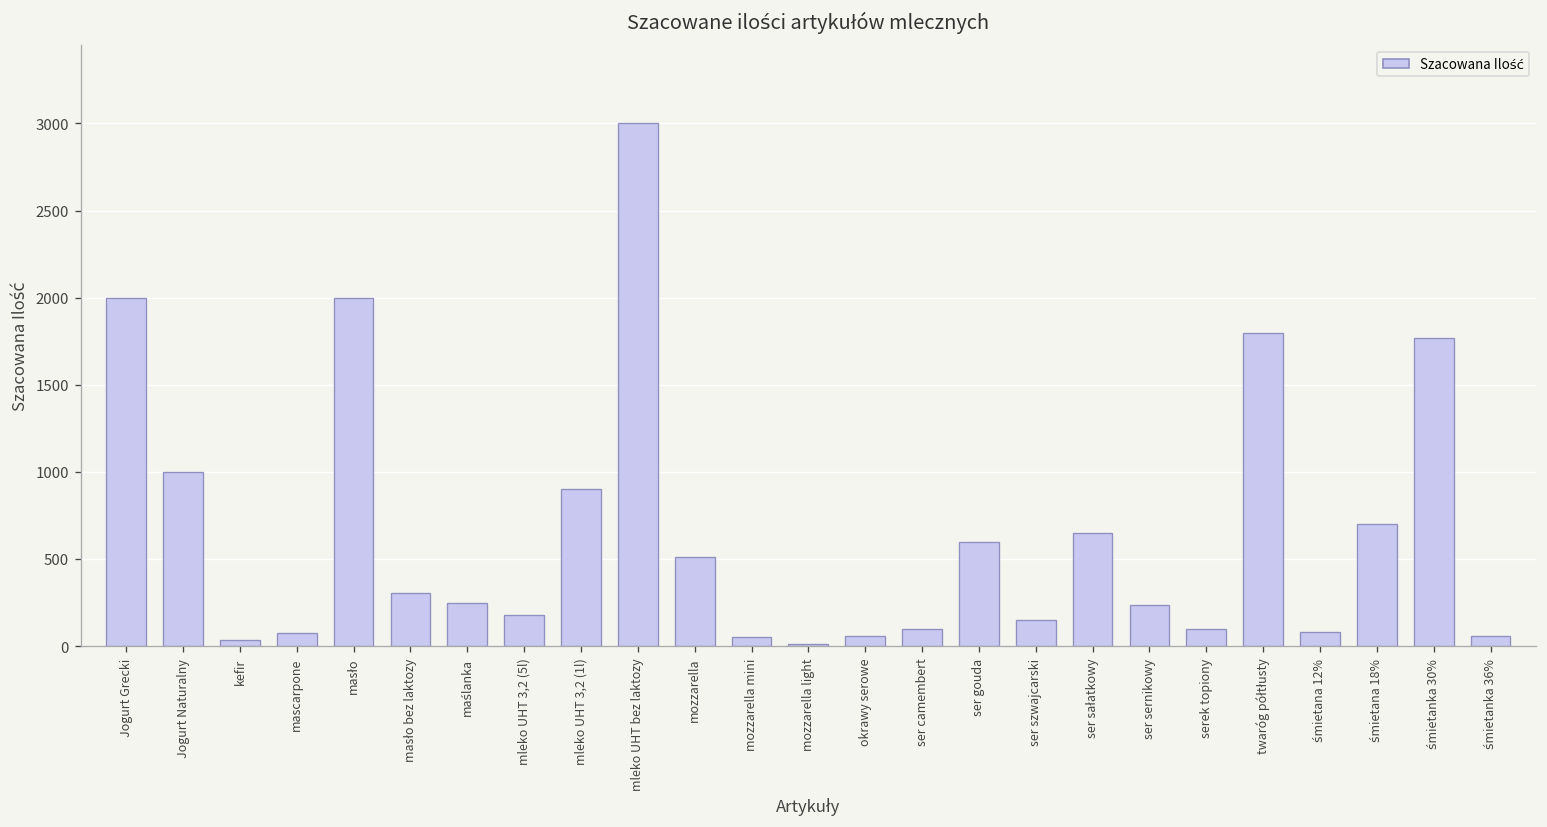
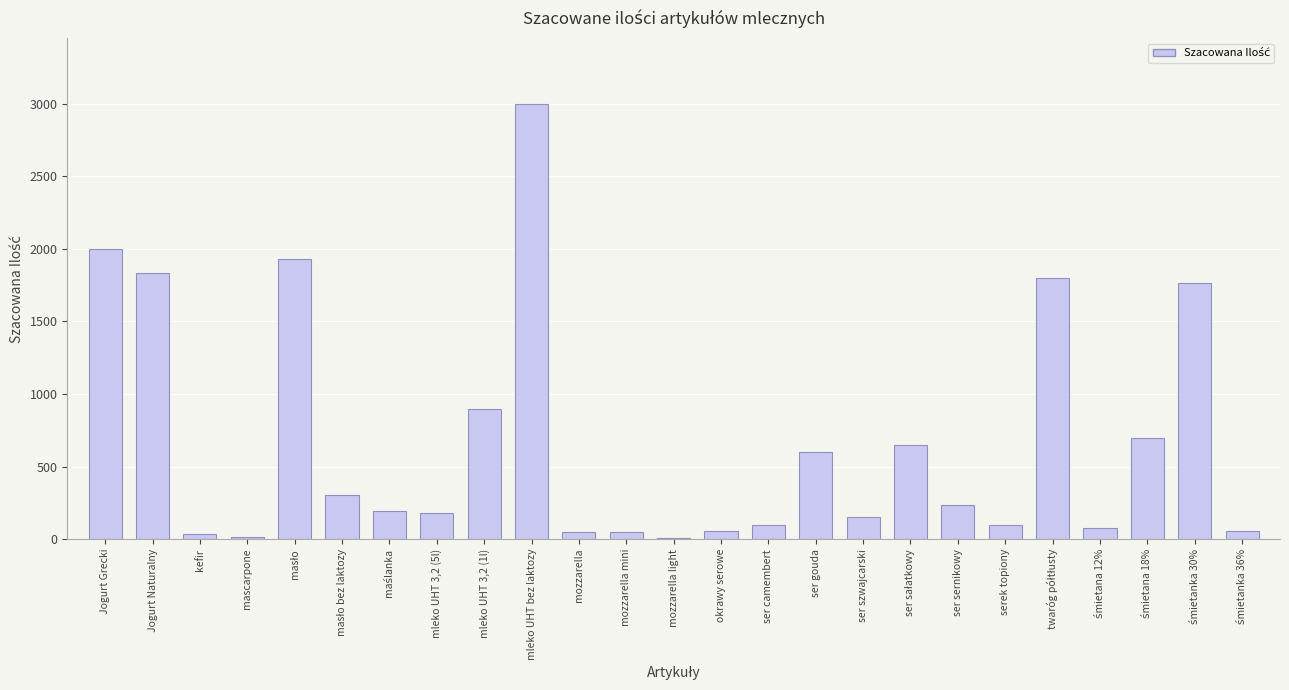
  {
    "Jogurt Grecki": 2000,
-   "Jogurt Naturalny": 1000,
+   "Jogurt Naturalny": 1830,
    "kefir": 30,
-   "mascarpone": 80,
-   "masło": 2000,
+   "mascarpone": 20,
+   "masło": 1930,
    "masło bez laktozy": 310,
-   "maślanka": 250,
+   "maślanka": 200,
    "mleko UHT 3,2 (5l)": 180,
    "mleko UHT 3,2 (1l)": 900,
    "mleko UHT bez laktozy": 3000,
-   "mozzarella": 510,
+   "mozzarella": 50,
    "mozzarella mini": 50,
    "okrawy serowe": 60,
    "ser camembert": 100,
    "ser gouda": 600,
    "ser szwajcarski": 150,
    "ser sałatkowy": 650,
    "ser sernikowy": 230,
    "serek topiony": 100,
    "twaróg półtłusty": 1800,
    "śmietana 12%": 80,
    "śmietana 18%": 700,
    "śmietanka 30%": 1770,
    "śmietanka 36%": 60
  }
